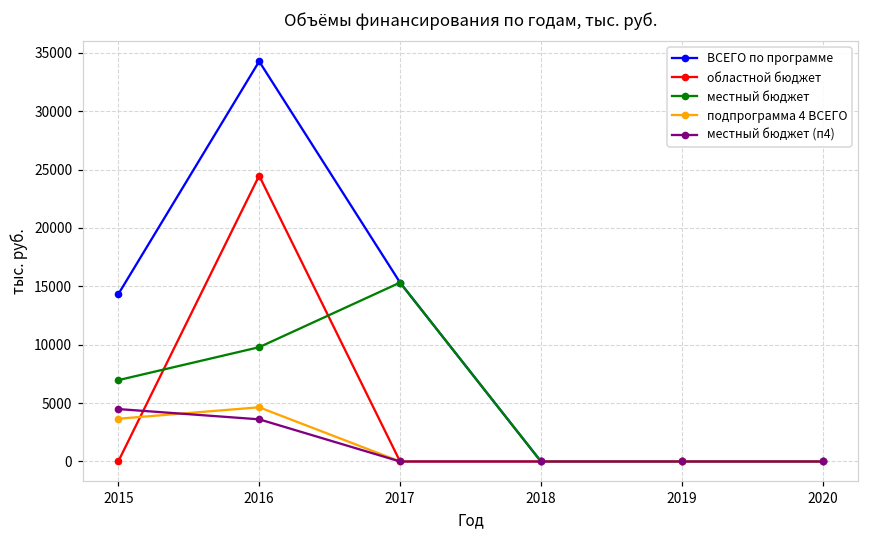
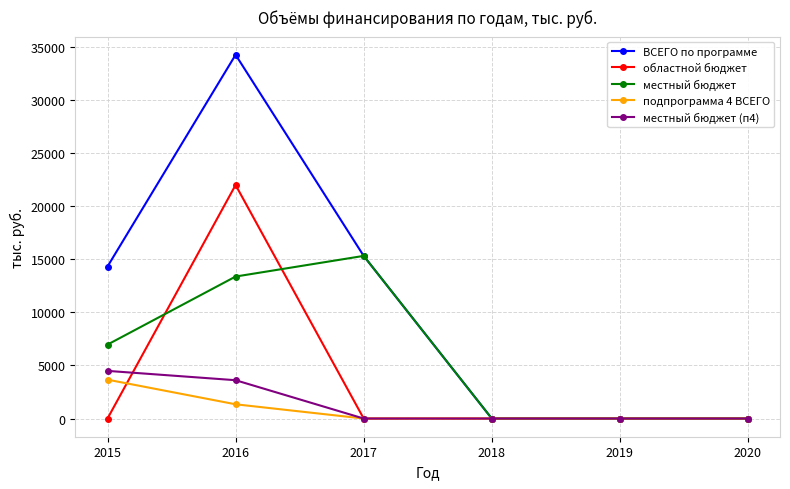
  {
    "ВСЕГО по программе": {
      "2015": 14300,
      "2016": 34300
    },
    "областной бюджет": {
      "2015": 0,
-     "2016": 24500
+     "2016": 22000
    },
    "местный бюджет": {
      "2015": 7000,
-     "2016": 9800
+     "2016": 13400
    },
    "подпрограмма 4 ВСЕГО": {
      "2015": 3700,
-     "2016": 4600
+     "2016": 1300
    },
    "местный бюджет (п4)": {
      "2015": 4500,
      "2016": 3600
    }
  }
